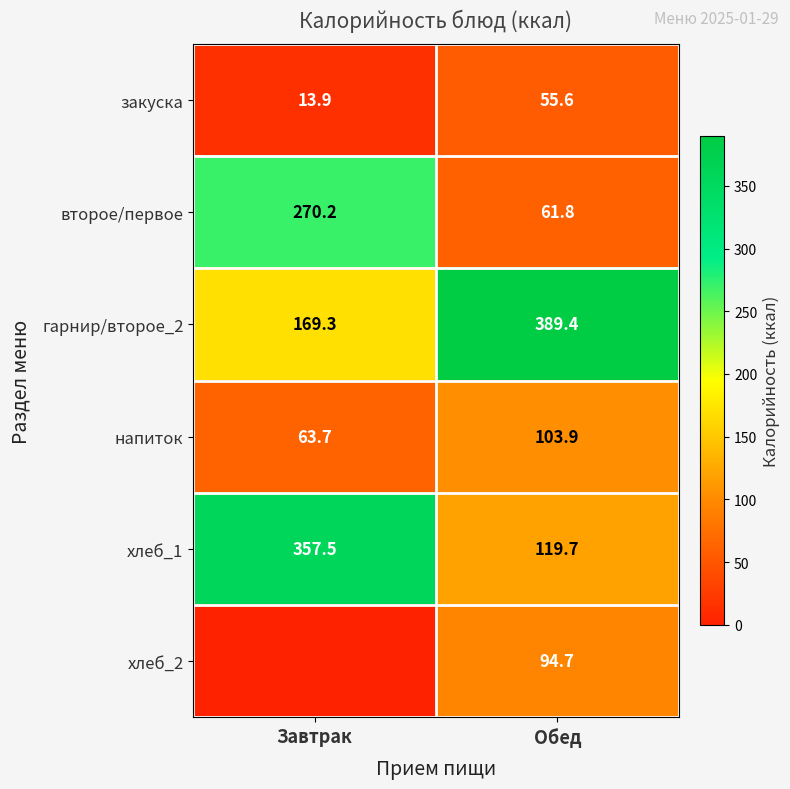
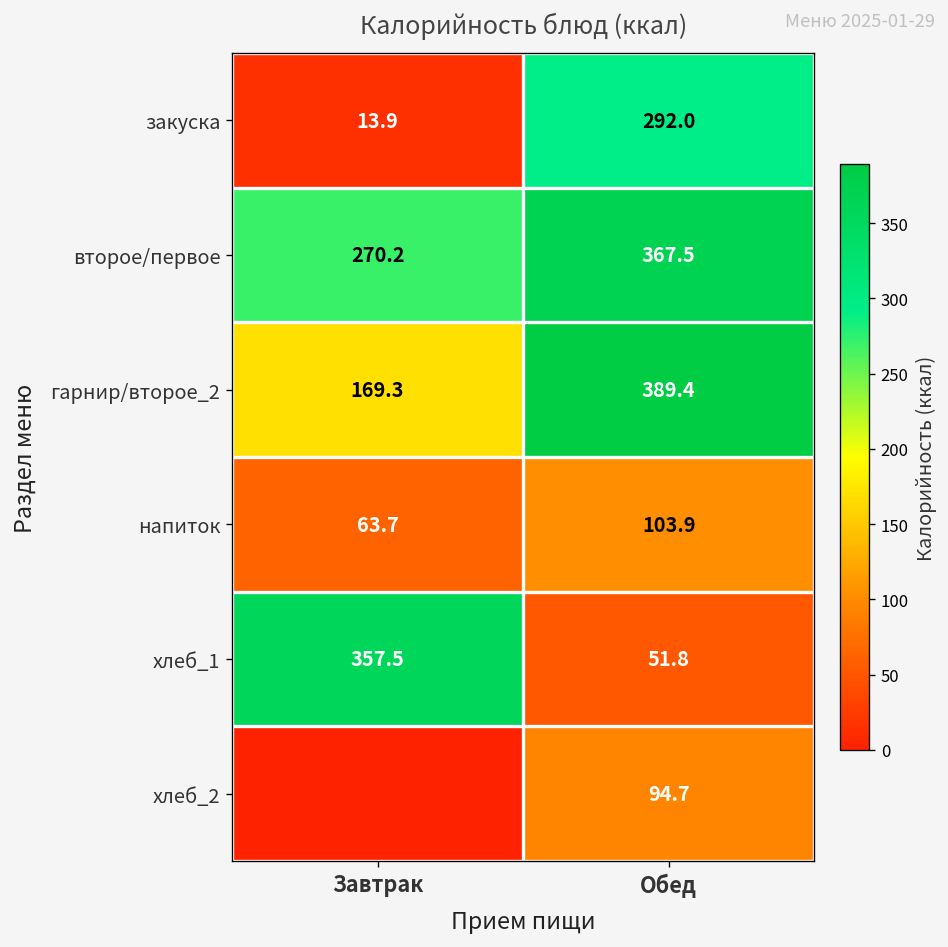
  {
    "закуска": {
      "Завтрак": 13.9,
-     "Обед": 55.6
+     "Обед": 292.0
    },
    "второе/первое": {
      "Завтрак": 270.2,
-     "Обед": 61.8
+     "Обед": 367.5
    },
    "гарнир/второе_2": {
      "Завтрак": 169.3,
      "Обед": 389.4
    },
    "напиток": {
      "Завтрак": 63.7,
      "Обед": 103.9
    },
    "хлеб_1": {
      "Завтрак": 357.5,
-     "Обед": 119.7
+     "Обед": 51.8
    },
    "хлеб_2": {
      "Обед": 94.7
    }
  }
